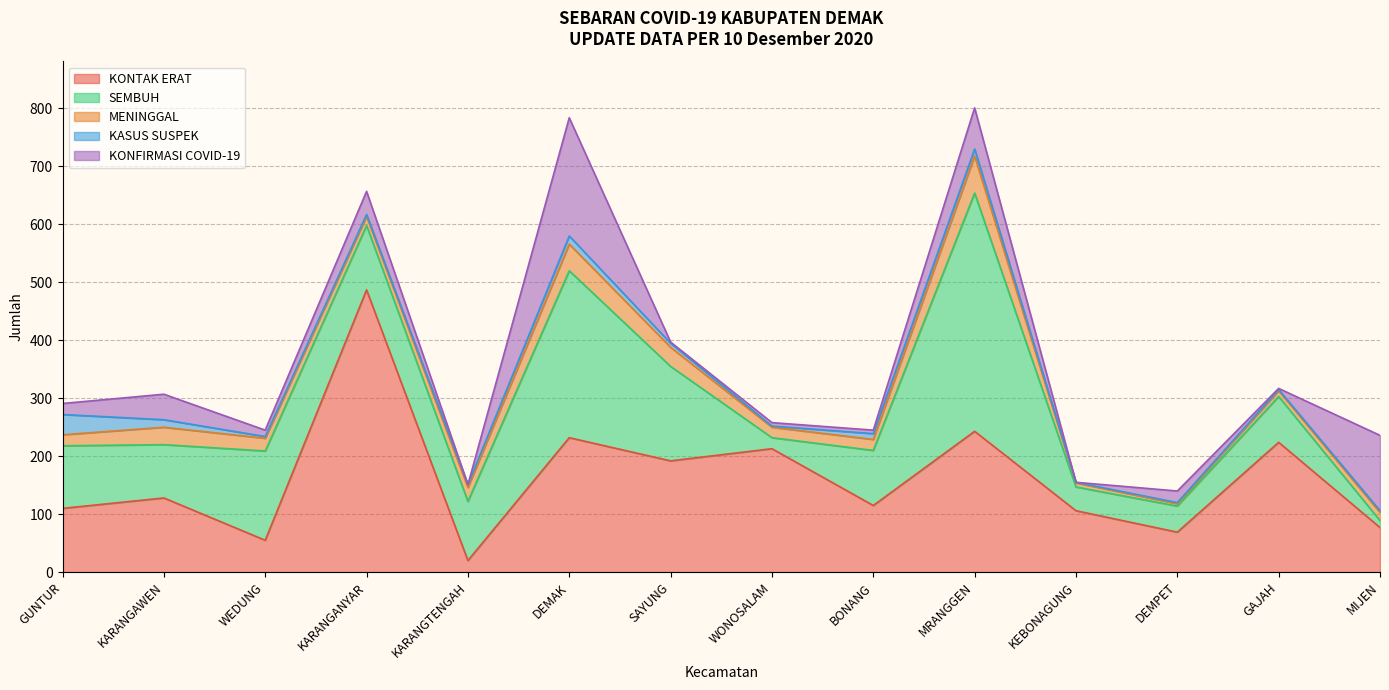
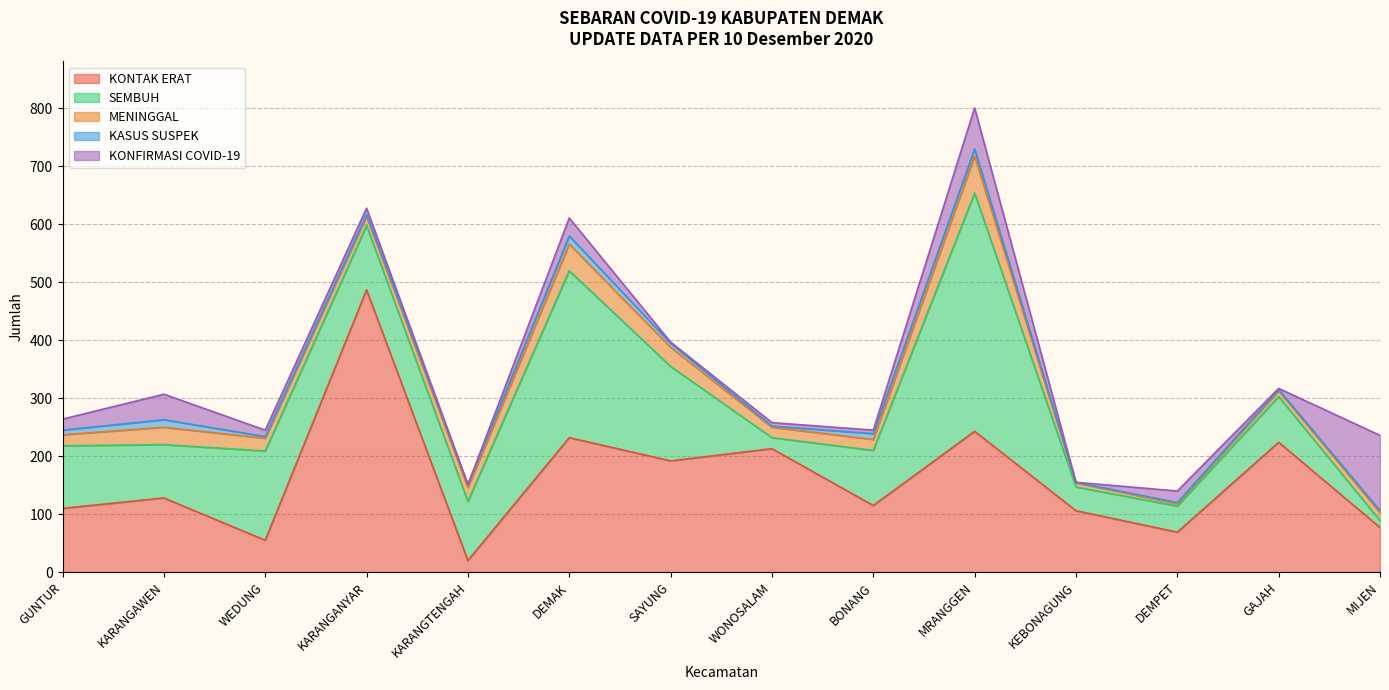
  {
    "SEMBUH": {
      "GUNTUR": 110,
      "KARANGAWEN": 90,
      "WEDUNG": 150,
      "KARANGANYAR": 110,
      "KARANGTENGAH": 100,
      "DEMAK": 290,
      "SAYUNG": 160,
      "WONOSALAM": 20,
      "BONANG": 100,
      "MRANGGEN": 410,
      "KEBONAGUNG": 40,
      "GAJAH": 80,
      "MIJEN": 10
    },
    "KASUS SUSPEK": {
-     "GUNTUR": 40,
+     "GUNTUR": 10,
      "KARANGAWEN": 10,
      "DEMAK": 10,
      "BONANG": 10,
      "MRANGGEN": 10
    },
    "KONFIRMASI COVID-19": {
      "GUNTUR": 20,
      "KARANGAWEN": 40,
      "WEDUNG": 10,
-     "KARANGANYAR": 40,
-     "DEMAK": 200,
+     "KARANGANYAR": 10,
+     "DEMAK": 30,
      "WONOSALAM": 10,
      "BONANG": 10,
      "MRANGGEN": 70,
      "DEMPET": 20,
      "MIJEN": 130
    }
  }
